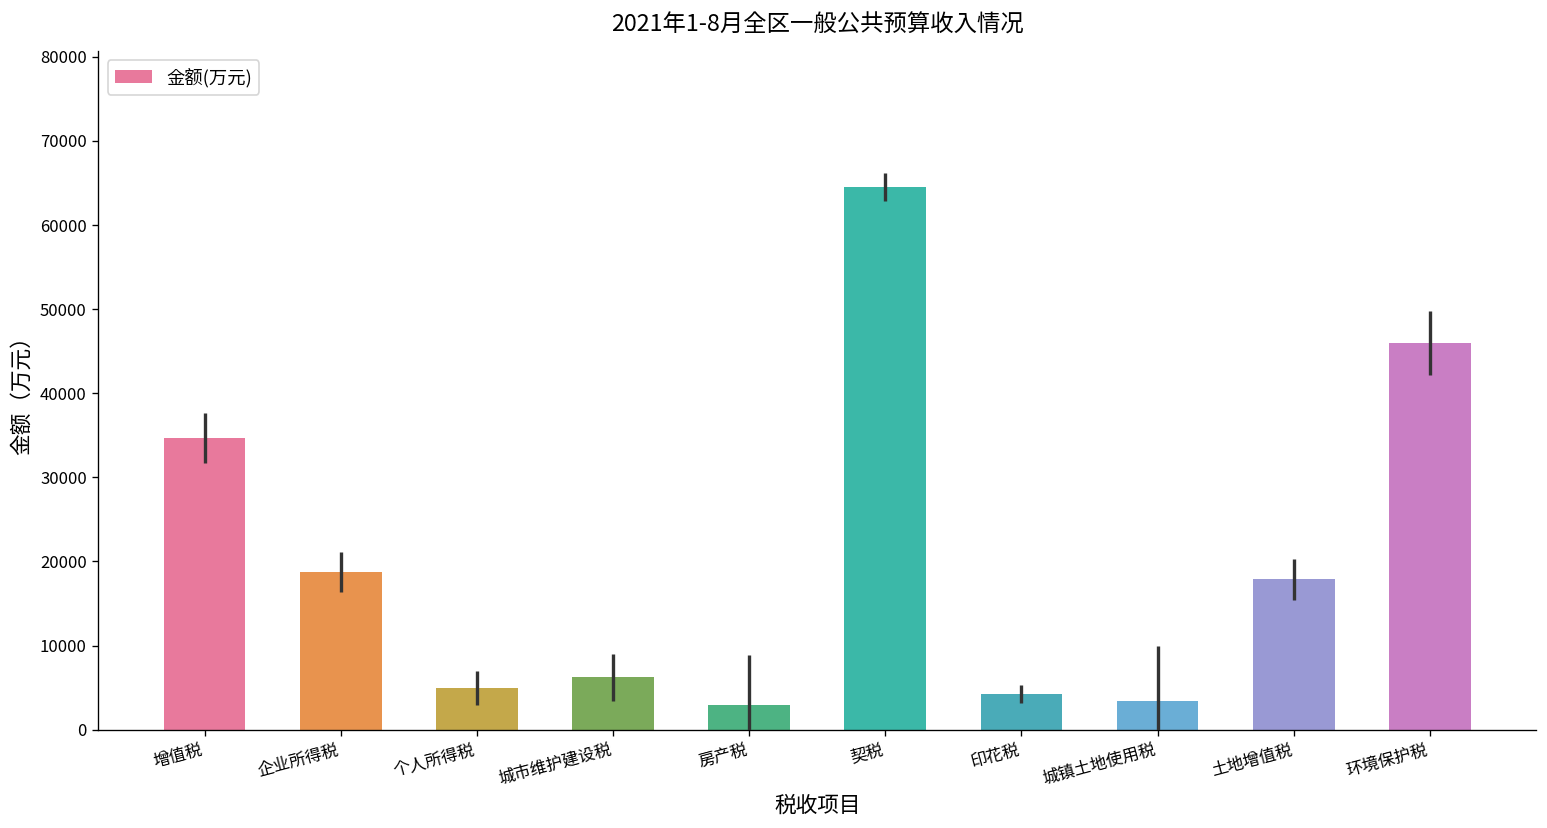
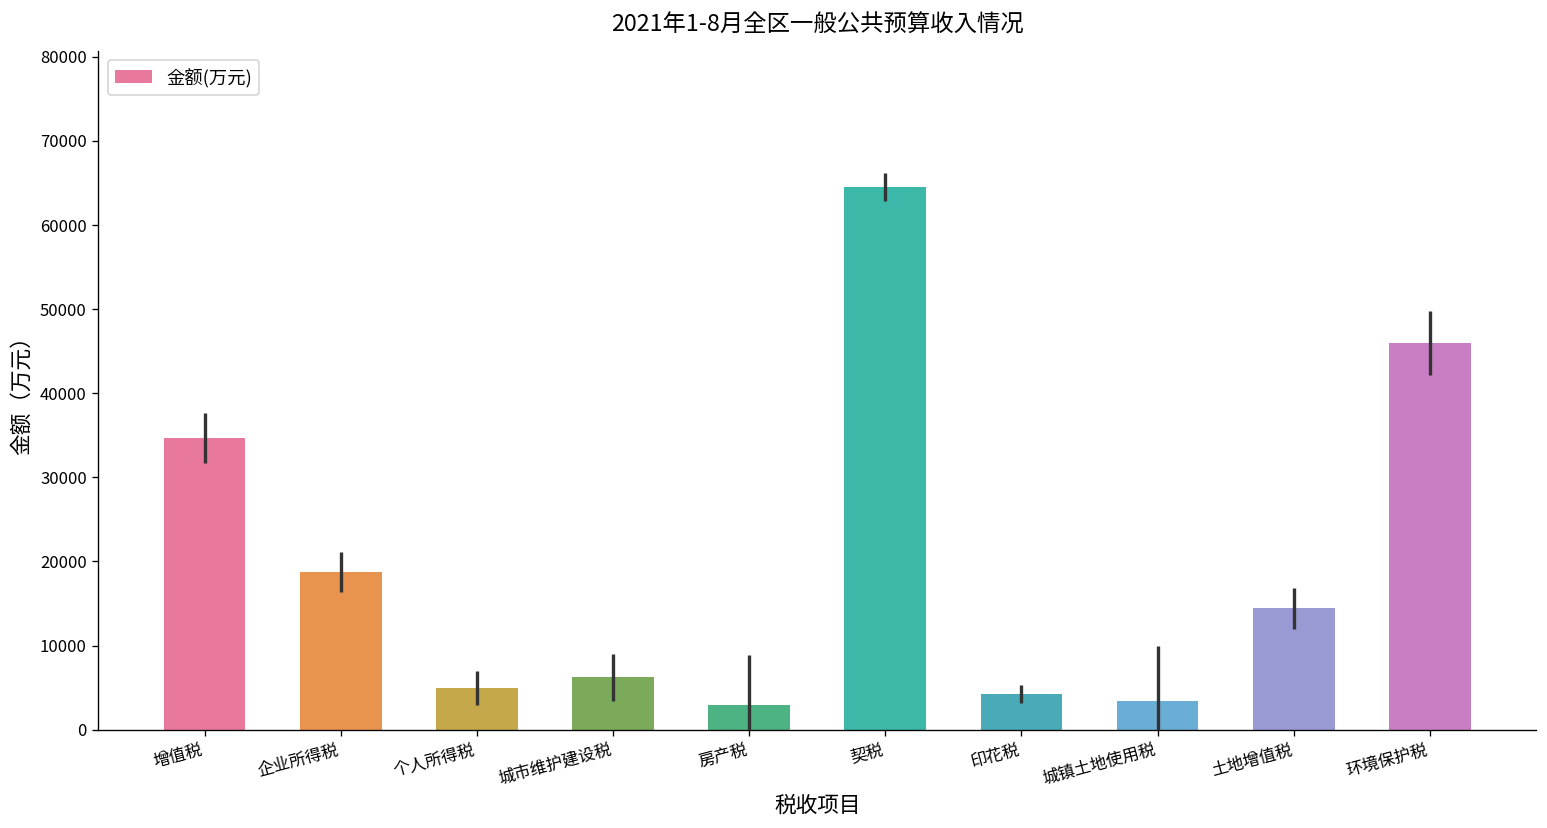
  {
    "增值税": 35000,
    "企业所得税": 19000,
    "个人所得税": 5000,
    "城市维护建设税": 6000,
    "房产税": 3000,
    "契税": 65000,
    "印花税": 4000,
    "城镇土地使用税": 3000,
-   "土地增值税": 18000,
+   "土地增值税": 14000,
    "环境保护税": 46000
  }
